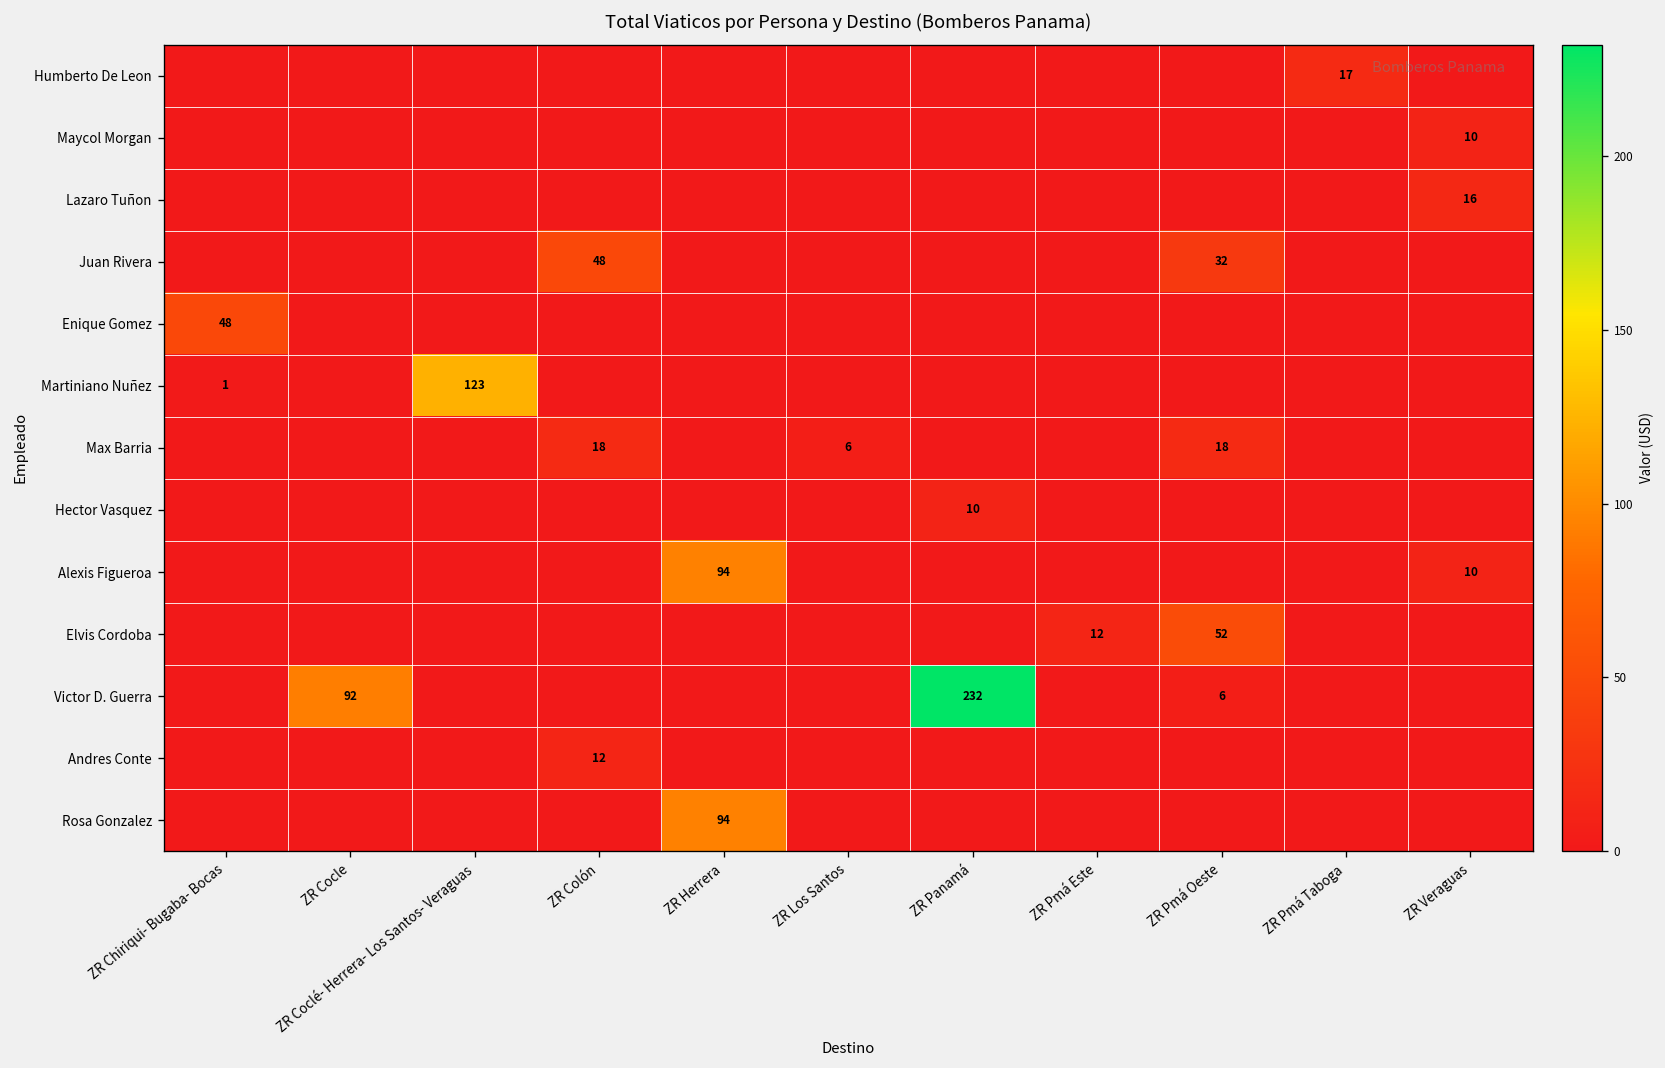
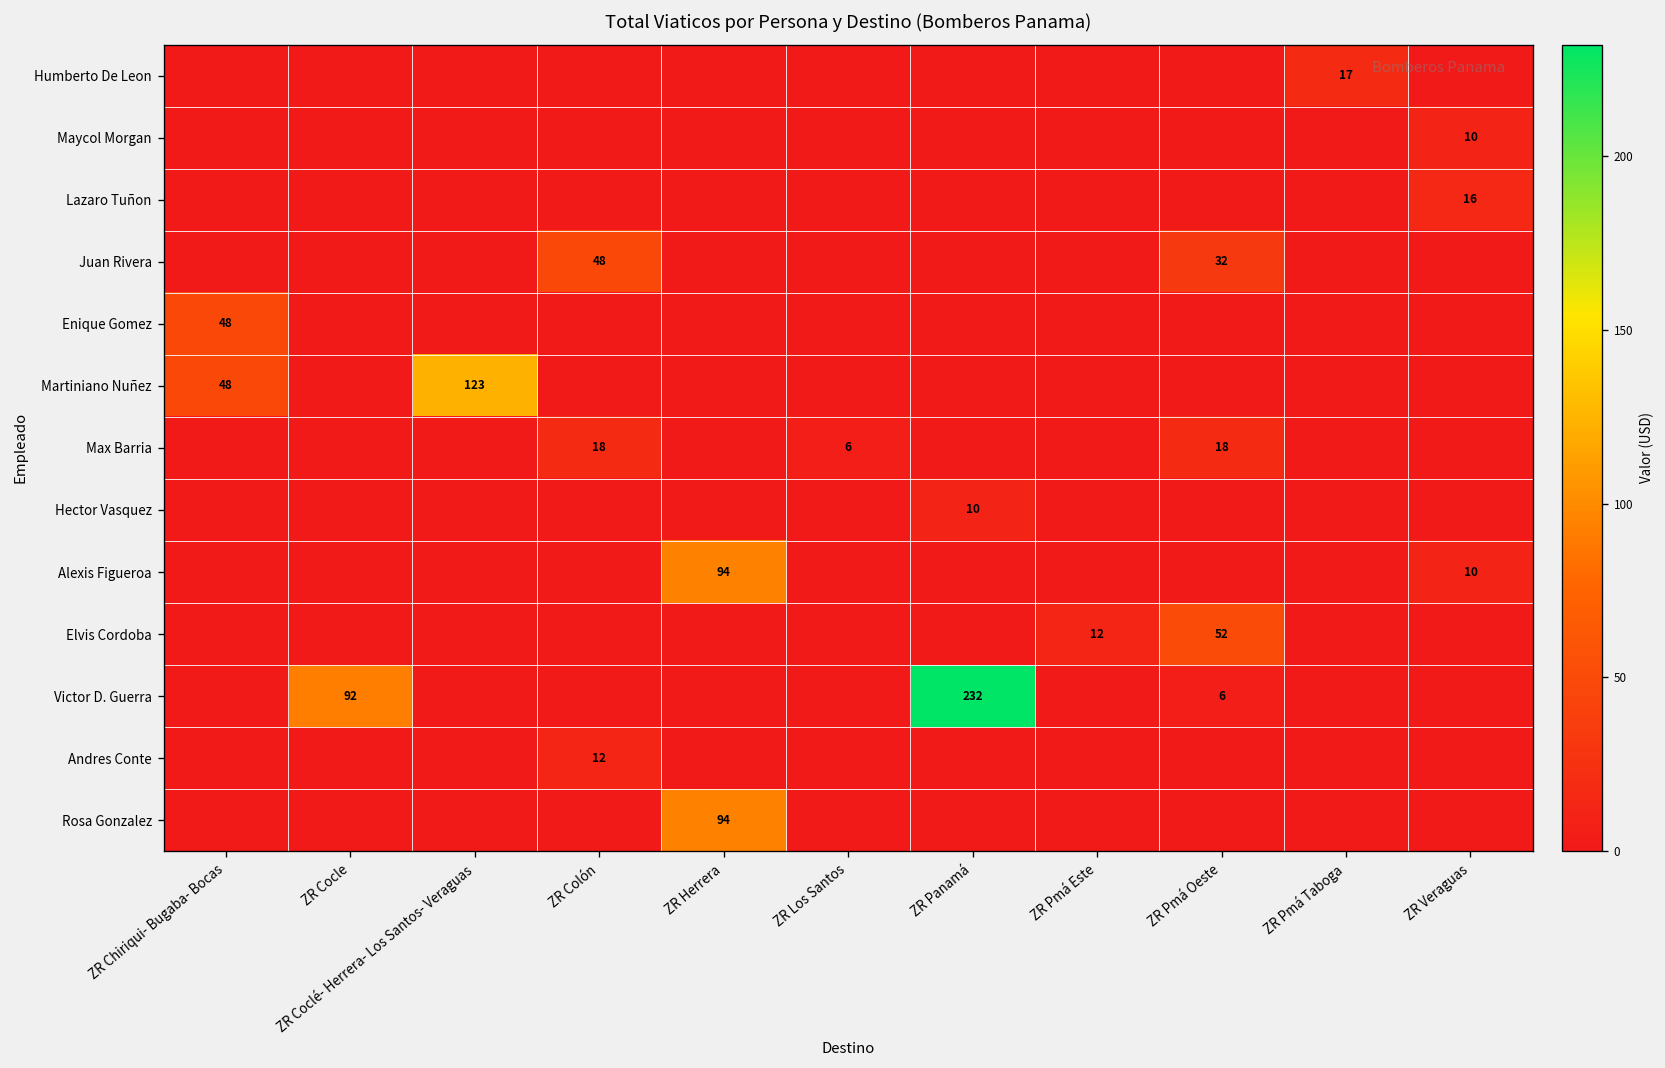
  {
    "Humberto De Leon": {
      "ZR Pmá Taboga": 17
    },
    "Maycol Morgan": {
      "ZR Veraguas": 10
    },
    "Lazaro Tuñon": {
      "ZR Veraguas": 16
    },
    "Juan Rivera": {
      "ZR Colón": 48,
      "ZR Pmá Oeste": 32
    },
    "Enique Gomez": {
      "ZR Chiriqui- Bugaba- Bocas": 48
    },
    "Martiniano Nuñez": {
-     "ZR Chiriqui- Bugaba- Bocas": 1,
+     "ZR Chiriqui- Bugaba- Bocas": 48,
      "ZR Coclé- Herrera- Los Santos- Veraguas": 123
    },
    "Max Barria": {
      "ZR Colón": 18,
      "ZR Los Santos": 6,
      "ZR Pmá Oeste": 18
    },
    "Hector Vasquez": {
      "ZR Panamá": 10
    },
    "Alexis Figueroa": {
      "ZR Herrera": 94,
      "ZR Veraguas": 10
    },
    "Elvis Cordoba": {
      "ZR Pmá Este": 12,
      "ZR Pmá Oeste": 52
    },
    "Victor D. Guerra": {
      "ZR Cocle": 92,
      "ZR Panamá": 232,
      "ZR Pmá Oeste": 6
    },
    "Andres Conte": {
      "ZR Colón": 12
    },
    "Rosa Gonzalez": {
      "ZR Herrera": 94
    }
  }
